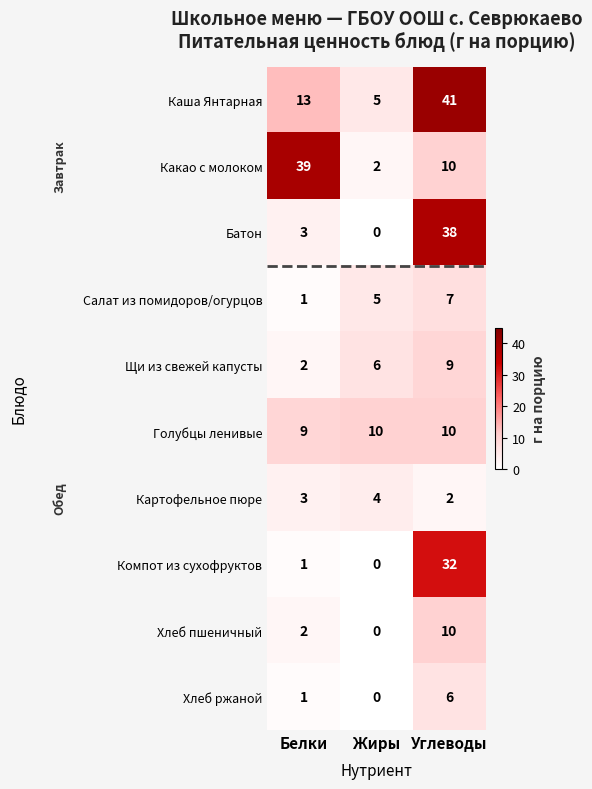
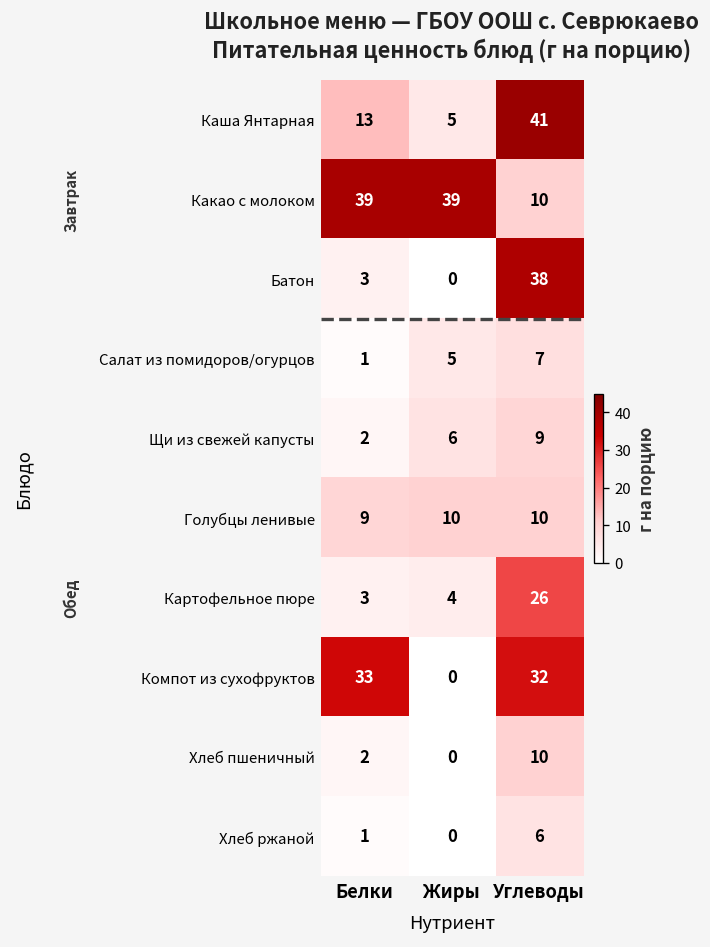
  {
    "Каша Янтарная": {
      "Белки": 13,
      "Жиры": 5,
      "Углеводы": 41
    },
    "Какао с молоком": {
      "Белки": 39,
-     "Жиры": 2,
+     "Жиры": 39,
      "Углеводы": 10
    },
    "Батон": {
      "Белки": 3,
      "Жиры": 0,
      "Углеводы": 38
    },
    "Салат из помидоров/огурцов": {
      "Белки": 1,
      "Жиры": 5,
      "Углеводы": 7
    },
    "Щи из свежей капусты": {
      "Белки": 2,
      "Жиры": 6,
      "Углеводы": 9
    },
    "Голубцы ленивые": {
      "Белки": 9,
      "Жиры": 10,
      "Углеводы": 10
    },
    "Картофельное пюре": {
      "Белки": 3,
      "Жиры": 4,
-     "Углеводы": 2
+     "Углеводы": 26
    },
    "Компот из сухофруктов": {
-     "Белки": 1,
+     "Белки": 33,
      "Жиры": 0,
      "Углеводы": 32
    },
    "Хлеб пшеничный": {
      "Белки": 2,
      "Жиры": 0,
      "Углеводы": 10
    },
    "Хлеб ржаной": {
      "Белки": 1,
      "Жиры": 0,
      "Углеводы": 6
    }
  }
